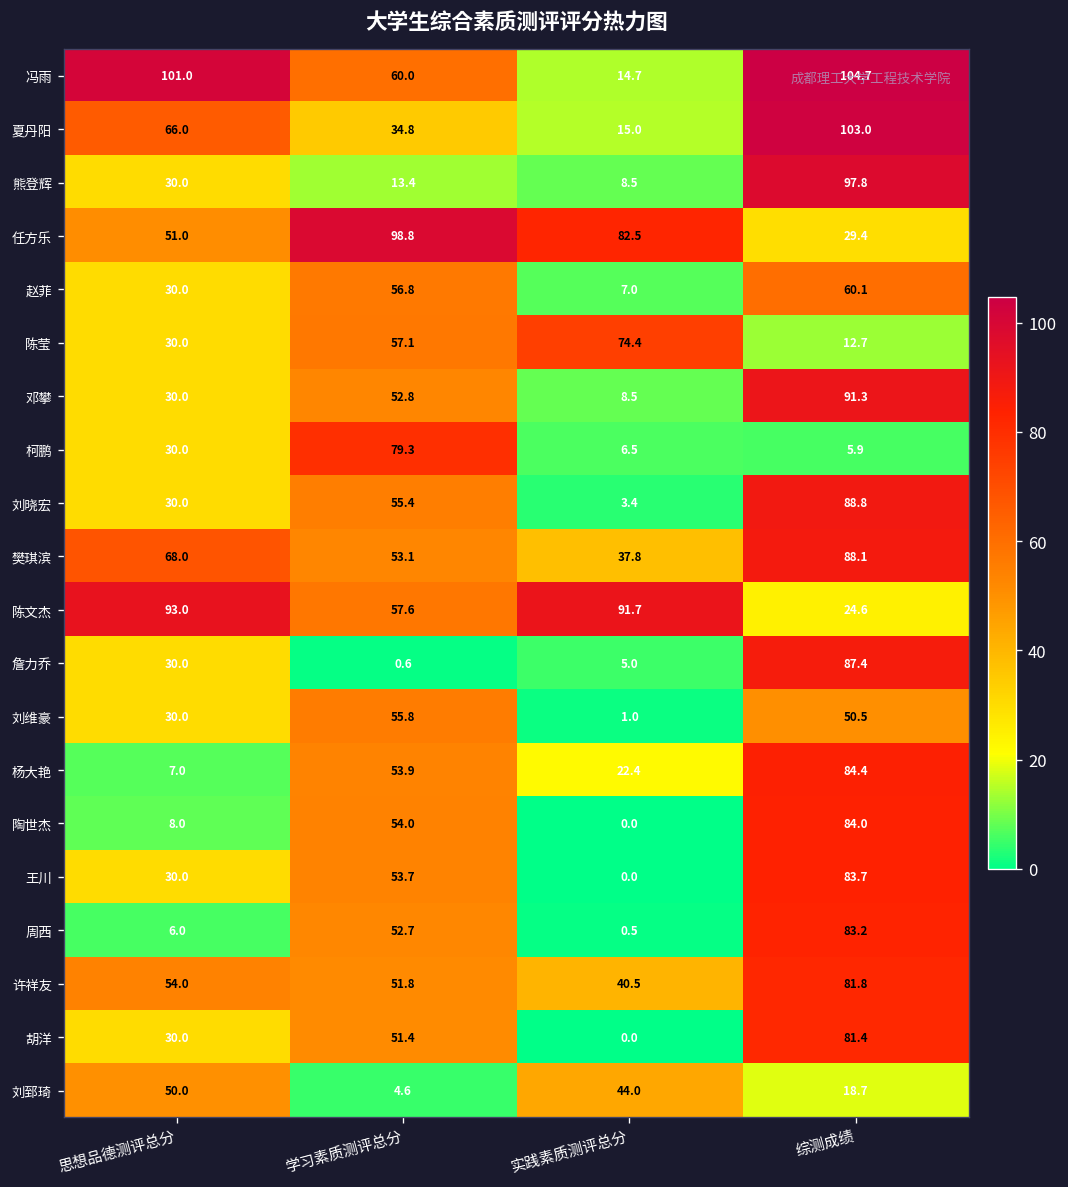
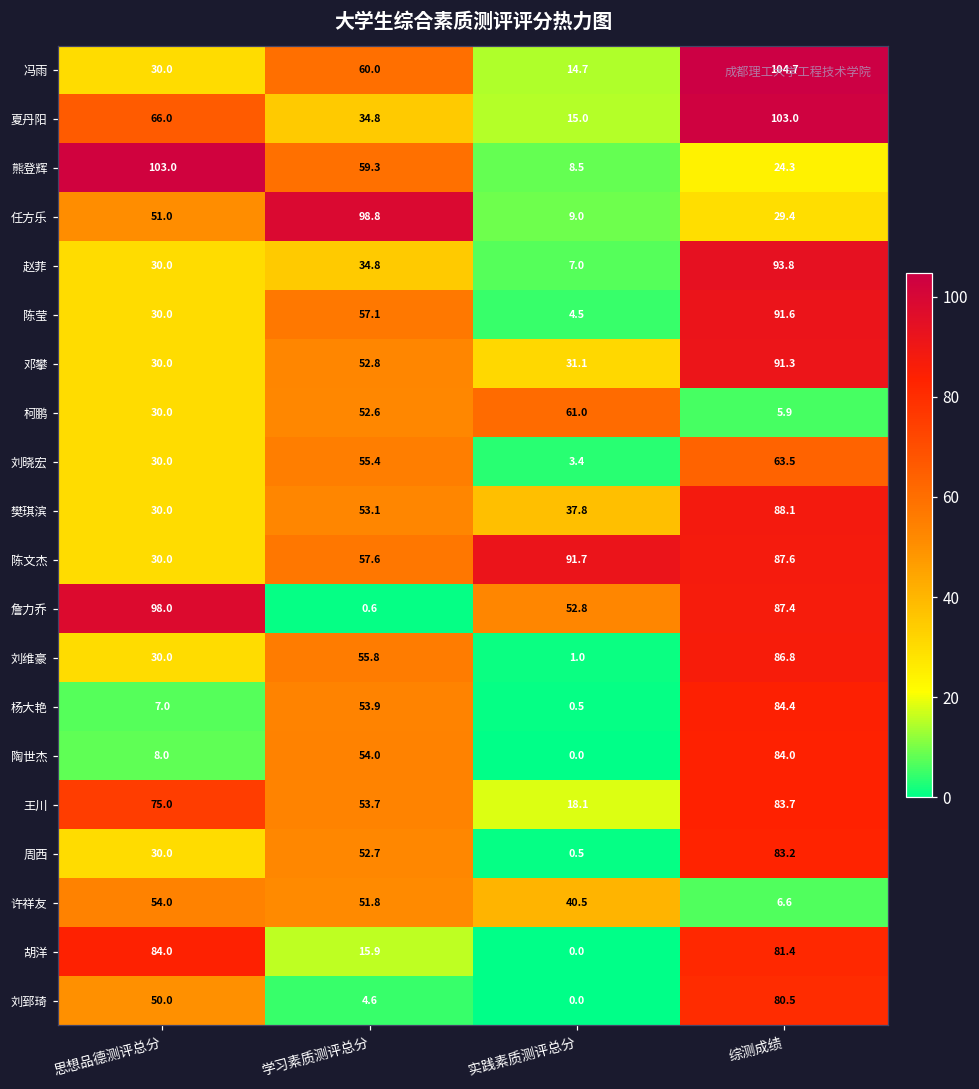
  {
    "冯雨": {
-     "思想品德测评总分": 101.0,
+     "思想品德测评总分": 30.0,
      "学习素质测评总分": 60.0,
      "实践素质测评总分": 14.7
    },
    "夏丹阳": {
      "思想品德测评总分": 66.0,
      "学习素质测评总分": 34.8,
      "实践素质测评总分": 15.0,
      "综测成绩": 103.0
    },
    "熊登辉": {
-     "思想品德测评总分": 30.0,
-     "学习素质测评总分": 13.4,
+     "思想品德测评总分": 103.0,
+     "学习素质测评总分": 59.3,
      "实践素质测评总分": 8.5,
-     "综测成绩": 97.8
+     "综测成绩": 24.3
    },
    "任方乐": {
      "思想品德测评总分": 51.0,
      "学习素质测评总分": 98.8,
-     "实践素质测评总分": 82.5,
+     "实践素质测评总分": 9.0,
      "综测成绩": 29.4
    },
    "赵菲": {
      "思想品德测评总分": 30.0,
-     "学习素质测评总分": 56.8,
+     "学习素质测评总分": 34.8,
      "实践素质测评总分": 7.0,
-     "综测成绩": 60.1
+     "综测成绩": 93.8
    },
    "陈莹": {
      "思想品德测评总分": 30.0,
      "学习素质测评总分": 57.1,
-     "实践素质测评总分": 74.4,
-     "综测成绩": 12.7
+     "实践素质测评总分": 4.5,
+     "综测成绩": 91.6
    },
    "邓攀": {
      "思想品德测评总分": 30.0,
      "学习素质测评总分": 52.8,
-     "实践素质测评总分": 8.5,
+     "实践素质测评总分": 31.1,
      "综测成绩": 91.3
    },
    "柯鹏": {
      "思想品德测评总分": 30.0,
-     "学习素质测评总分": 79.3,
-     "实践素质测评总分": 6.5,
+     "学习素质测评总分": 52.6,
+     "实践素质测评总分": 61.0,
      "综测成绩": 5.9
    },
    "刘晓宏": {
      "思想品德测评总分": 30.0,
      "学习素质测评总分": 55.4,
      "实践素质测评总分": 3.4,
-     "综测成绩": 88.8
+     "综测成绩": 63.5
    },
    "樊琪滨": {
-     "思想品德测评总分": 68.0,
+     "思想品德测评总分": 30.0,
      "学习素质测评总分": 53.1,
      "实践素质测评总分": 37.8,
      "综测成绩": 88.1
    },
    "陈文杰": {
-     "思想品德测评总分": 93.0,
+     "思想品德测评总分": 30.0,
      "学习素质测评总分": 57.6,
      "实践素质测评总分": 91.7,
-     "综测成绩": 24.6
+     "综测成绩": 87.6
    },
    "詹力乔": {
-     "思想品德测评总分": 30.0,
+     "思想品德测评总分": 98.0,
      "学习素质测评总分": 0.6,
-     "实践素质测评总分": 5.0,
+     "实践素质测评总分": 52.8,
      "综测成绩": 87.4
    },
    "刘维豪": {
      "思想品德测评总分": 30.0,
      "学习素质测评总分": 55.8,
      "实践素质测评总分": 1.0,
-     "综测成绩": 50.5
+     "综测成绩": 86.8
    },
    "杨大艳": {
      "思想品德测评总分": 7.0,
      "学习素质测评总分": 53.9,
-     "实践素质测评总分": 22.4,
+     "实践素质测评总分": 0.5,
      "综测成绩": 84.4
    },
    "陶世杰": {
      "思想品德测评总分": 8.0,
      "学习素质测评总分": 54.0,
      "实践素质测评总分": 0.0,
      "综测成绩": 84.0
    },
    "王川": {
-     "思想品德测评总分": 30.0,
+     "思想品德测评总分": 75.0,
      "学习素质测评总分": 53.7,
-     "实践素质测评总分": 0.0,
+     "实践素质测评总分": 18.1,
      "综测成绩": 83.7
    },
    "周西": {
-     "思想品德测评总分": 6.0,
+     "思想品德测评总分": 30.0,
      "学习素质测评总分": 52.7,
      "实践素质测评总分": 0.5,
      "综测成绩": 83.2
    },
    "许祥友": {
      "思想品德测评总分": 54.0,
      "学习素质测评总分": 51.8,
      "实践素质测评总分": 40.5,
-     "综测成绩": 81.8
+     "综测成绩": 6.6
    },
    "胡洋": {
-     "思想品德测评总分": 30.0,
-     "学习素质测评总分": 51.4,
+     "思想品德测评总分": 84.0,
+     "学习素质测评总分": 15.9,
      "实践素质测评总分": 0.0,
      "综测成绩": 81.4
    },
    "刘郅琦": {
      "思想品德测评总分": 50.0,
      "学习素质测评总分": 4.6,
-     "实践素质测评总分": 44.0,
-     "综测成绩": 18.7
+     "实践素质测评总分": 0.0,
+     "综测成绩": 80.5
    }
  }
